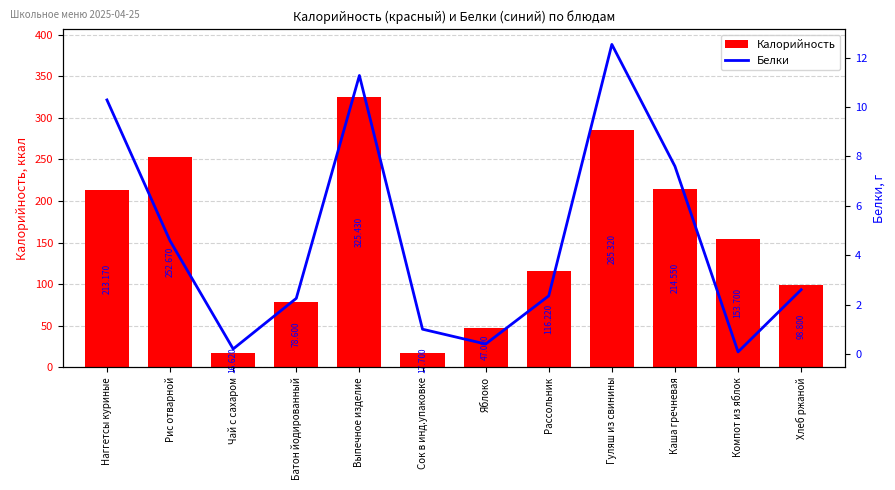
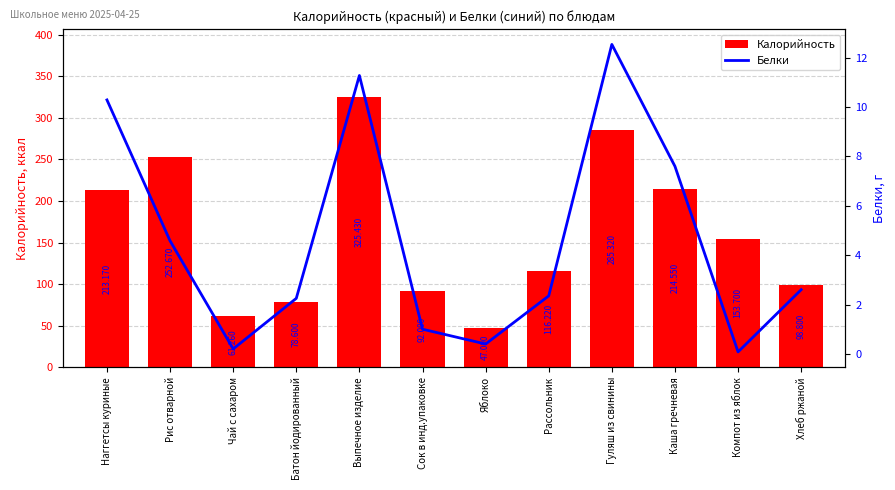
  {
    "Калорийность": {
      "Наггетсы куриные": 213.170,
      "Рис отварной": 252.670,
-     "Чай с сахаром": 16.620,
+     "Чай с сахаром": 61.260,
      "Батон йодированный": 78.600,
      "Выпечное изделие": 325.430,
-     "Сок в инд.упаковке": 17.700,
+     "Сок в инд.упаковке": 92.000,
      "Рассольник": 116.220,
      "Гуляш из свинины": 285.320,
      "Каша гречневая": 214.550,
      "Компот из яблок": 153.700,
      "Хлеб ржаной": 98.800
    }
  }
